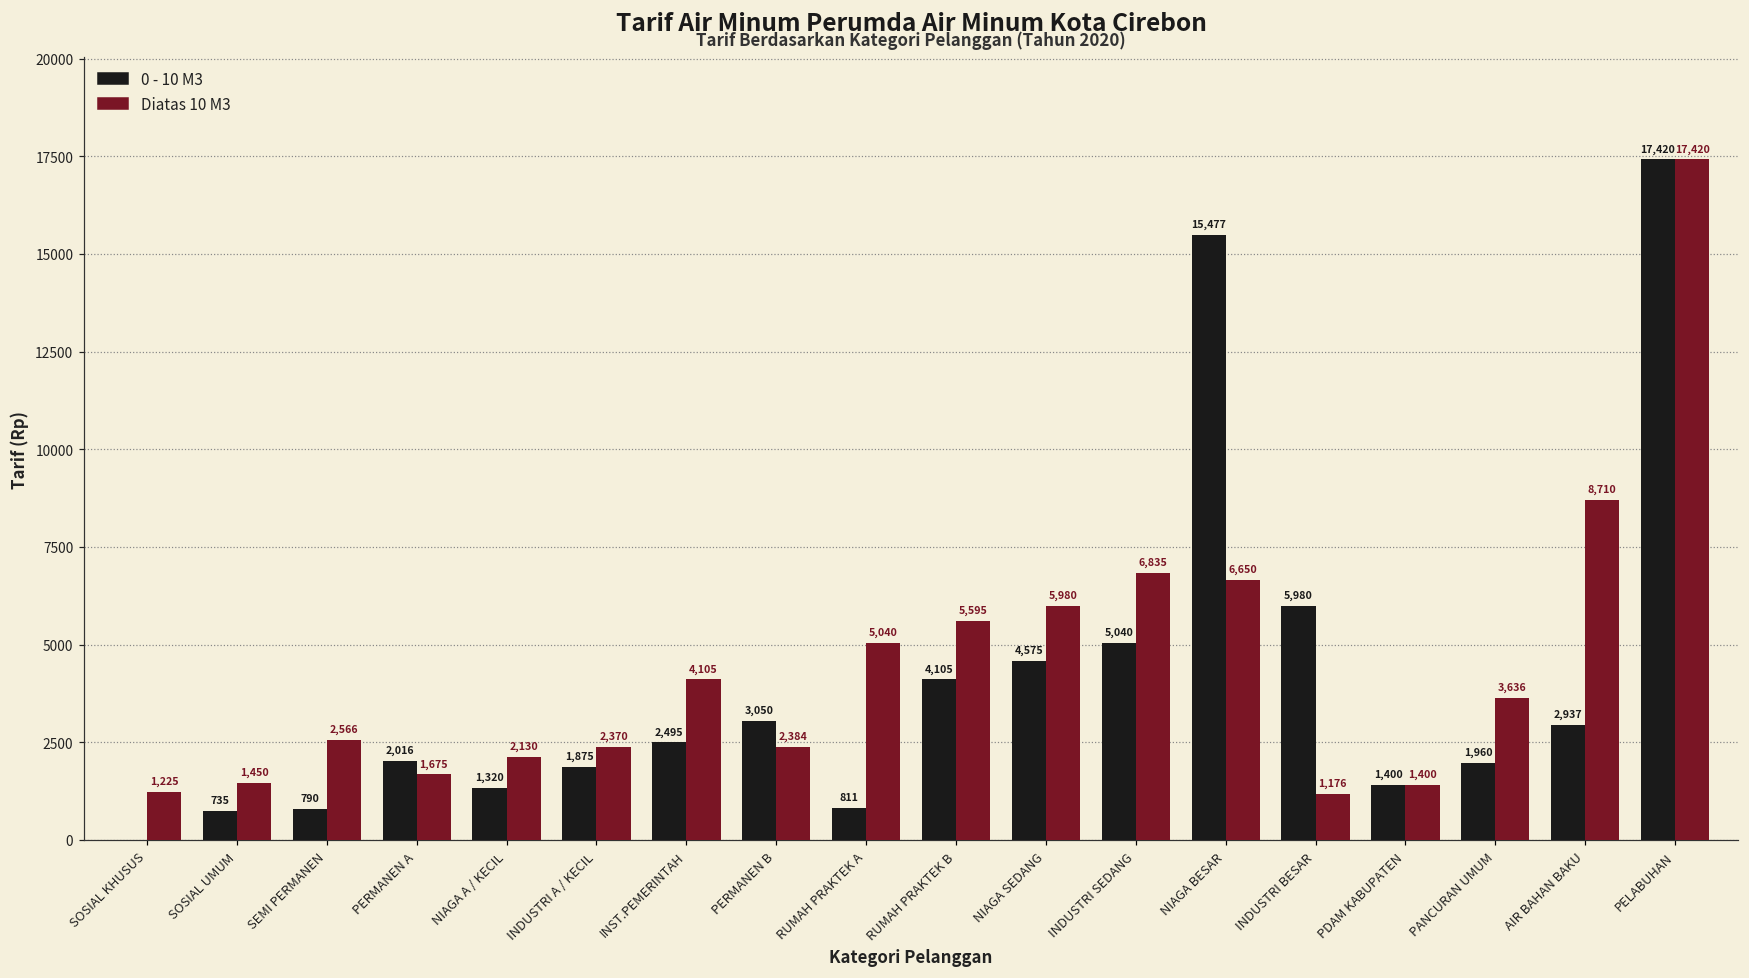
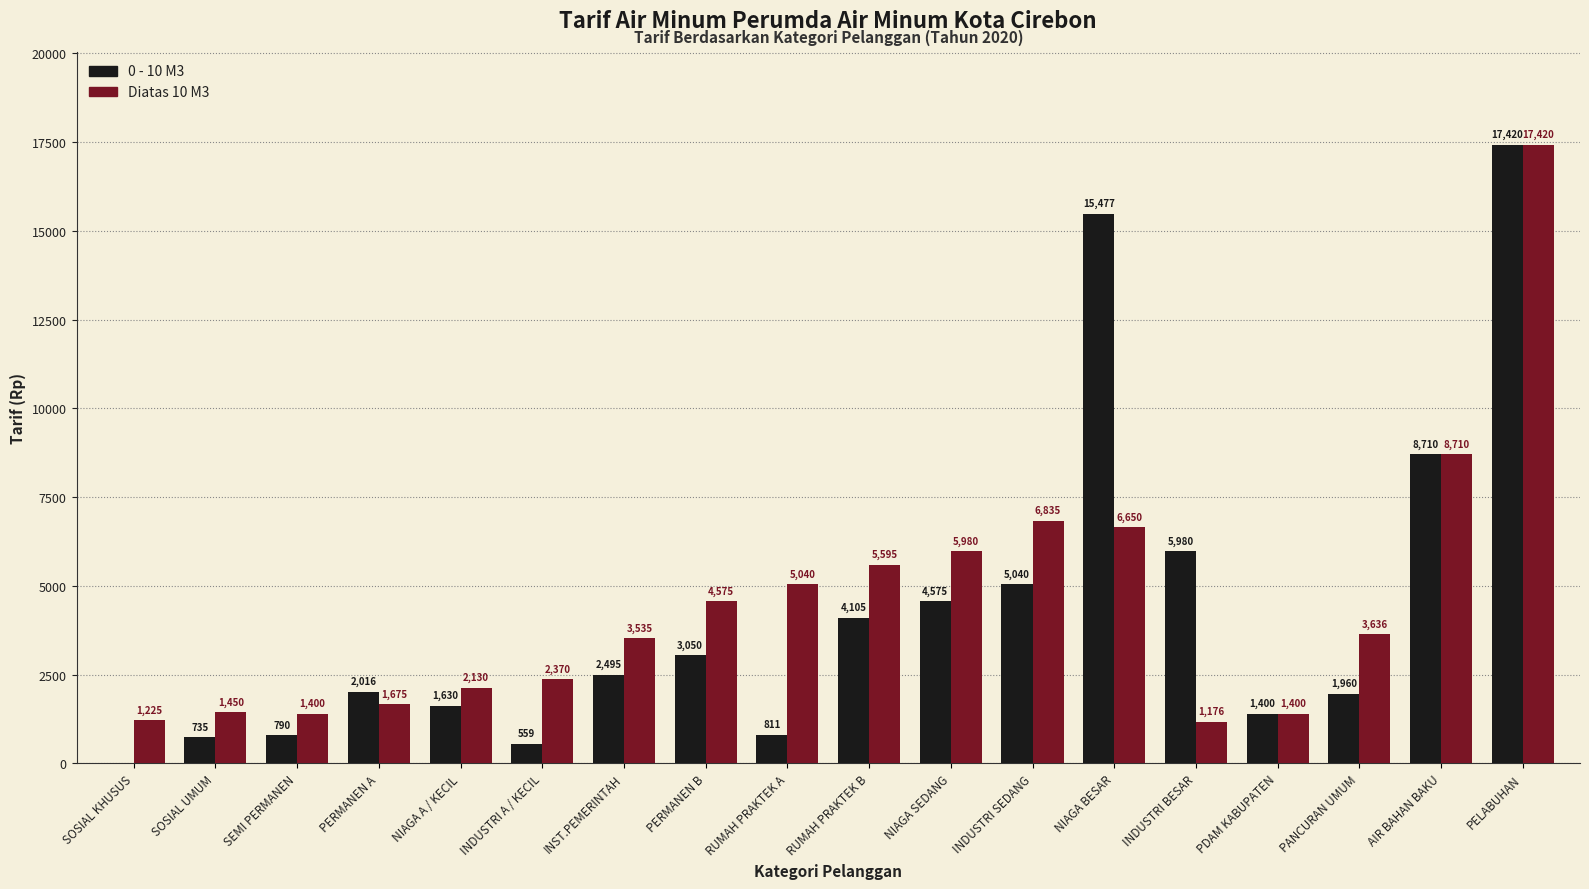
  {
    "0 - 10 M3": {
      "SOSIAL UMUM": "735",
      "SEMI PERMANEN": "790",
      "PERMANEN A": "2,016",
-     "NIAGA A / KECIL": "1,320",
-     "INDUSTRI A / KECIL": "1,875",
+     "NIAGA A / KECIL": "1,630",
+     "INDUSTRI A / KECIL": "559",
      "INST.PEMERINTAH": "2,495",
      "PERMANEN B": "3,050",
      "RUMAH PRAKTEK A": "811",
      "RUMAH PRAKTEK B": "4,105",
      "NIAGA SEDANG": "4,575",
      "INDUSTRI SEDANG": "5,040",
      "NIAGA BESAR": "15,477",
      "INDUSTRI BESAR": "5,980",
      "PDAM KABUPATEN": "1,400",
      "PANCURAN UMUM": "1,960",
-     "AIR BAHAN BAKU": "2,937",
+     "AIR BAHAN BAKU": "8,710",
      "PELABUHAN": "17,420"
    },
    "Diatas 10 M3": {
      "SOSIAL KHUSUS": "1,225",
      "SOSIAL UMUM": "1,450",
-     "SEMI PERMANEN": "2,566",
+     "SEMI PERMANEN": "1,400",
      "PERMANEN A": "1,675",
      "NIAGA A / KECIL": "2,130",
      "INDUSTRI A / KECIL": "2,370",
-     "INST.PEMERINTAH": "4,105",
-     "PERMANEN B": "2,384",
+     "INST.PEMERINTAH": "3,535",
+     "PERMANEN B": "4,575",
      "RUMAH PRAKTEK A": "5,040",
      "RUMAH PRAKTEK B": "5,595",
      "NIAGA SEDANG": "5,980",
      "INDUSTRI SEDANG": "6,835",
      "NIAGA BESAR": "6,650",
      "INDUSTRI BESAR": "1,176",
      "PDAM KABUPATEN": "1,400",
      "PANCURAN UMUM": "3,636",
      "AIR BAHAN BAKU": "8,710",
      "PELABUHAN": "17,420"
    }
  }
